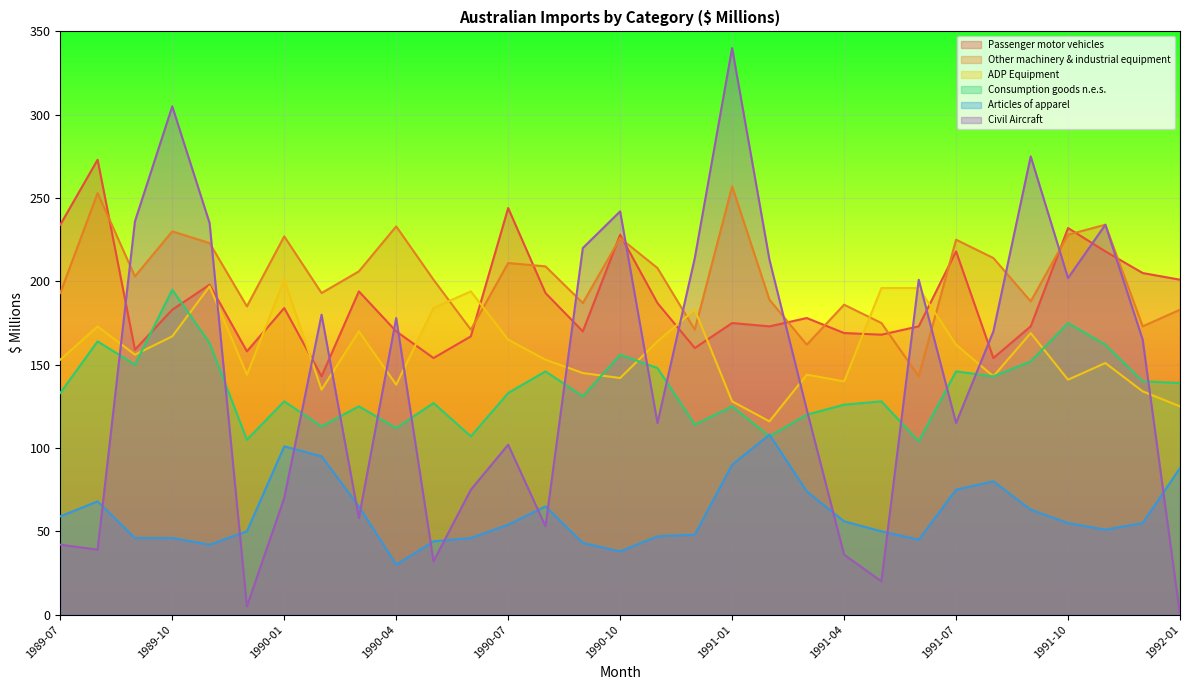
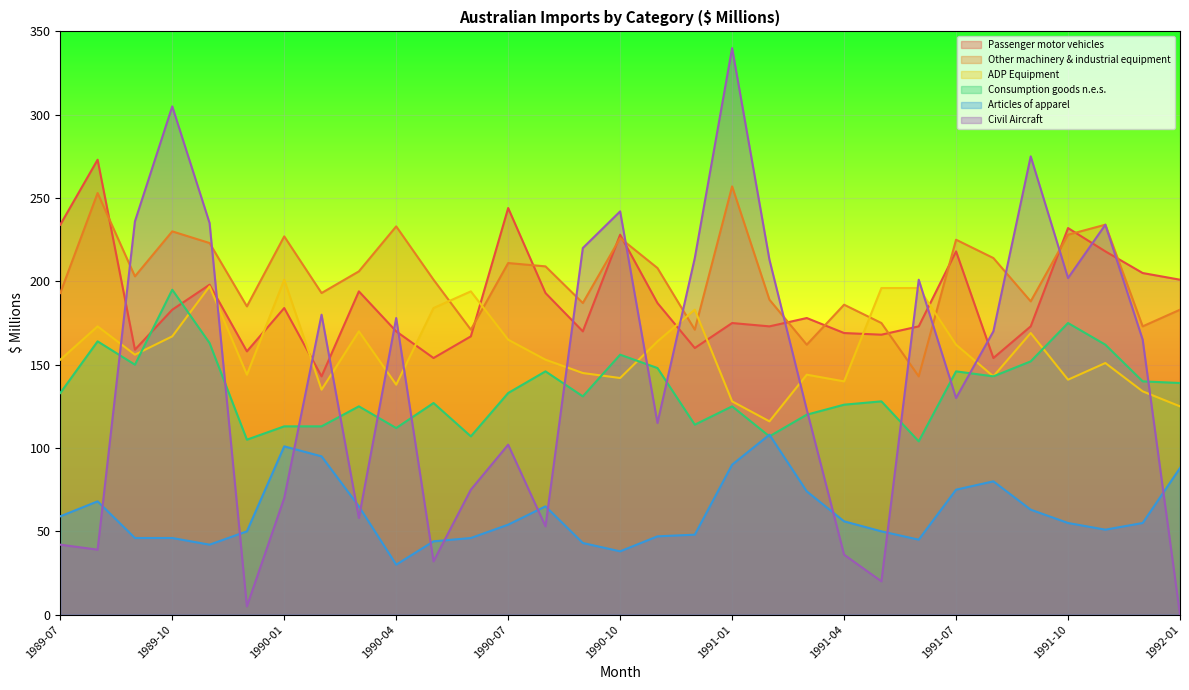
  {
    "Consumption goods n.e.s.": {
      "1989-07": 133,
      "1989-10": 195,
-     "1990-01": 128,
+     "1990-01": 113,
      "1990-04": 112,
      "1990-07": 133,
      "1990-10": 156,
      "1991-01": 125,
      "1991-04": 126,
      "1991-07": 146,
      "1991-10": 175,
      "1992-01": 139
    },
    "Articles of apparel": {
      "1989-07": 59,
      "1989-10": 46,
      "1990-01": 101,
      "1990-04": 30,
      "1990-07": 54,
      "1990-10": 38,
      "1991-01": 90,
      "1991-04": 56,
      "1991-07": 75,
      "1991-10": 55,
      "1992-01": 88
    },
    "Civil Aircraft": {
      "1989-07": 42,
      "1989-10": 305,
      "1990-01": 70,
      "1990-04": 178,
      "1990-07": 102,
      "1990-10": 242,
      "1991-01": 340,
      "1991-04": 36,
-     "1991-07": 115,
+     "1991-07": 130,
      "1991-10": 202,
      "1992-01": 0
    }
  }
